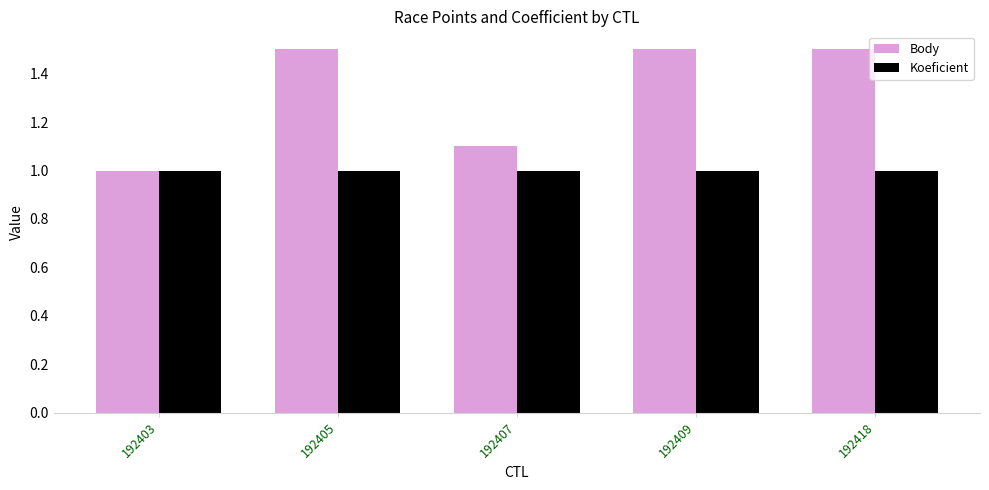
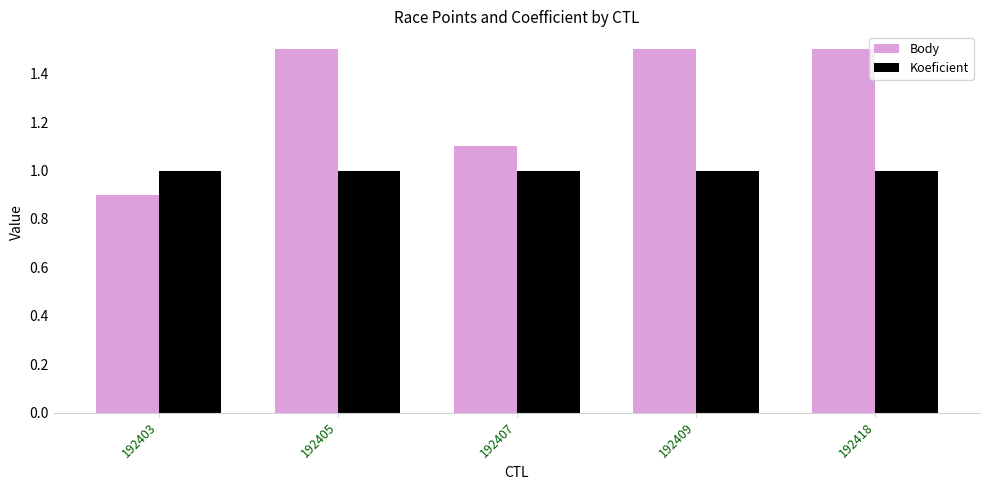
  {
    "Body": {
-     "192403": 1.0,
+     "192403": 0.9,
      "192405": 1.5,
      "192407": 1.1,
      "192409": 1.5,
      "192418": 1.5
    },
    "Koeficient": {
      "192403": 1.0,
      "192405": 1.0,
      "192407": 1.0,
      "192409": 1.0,
      "192418": 1.0
    }
  }
